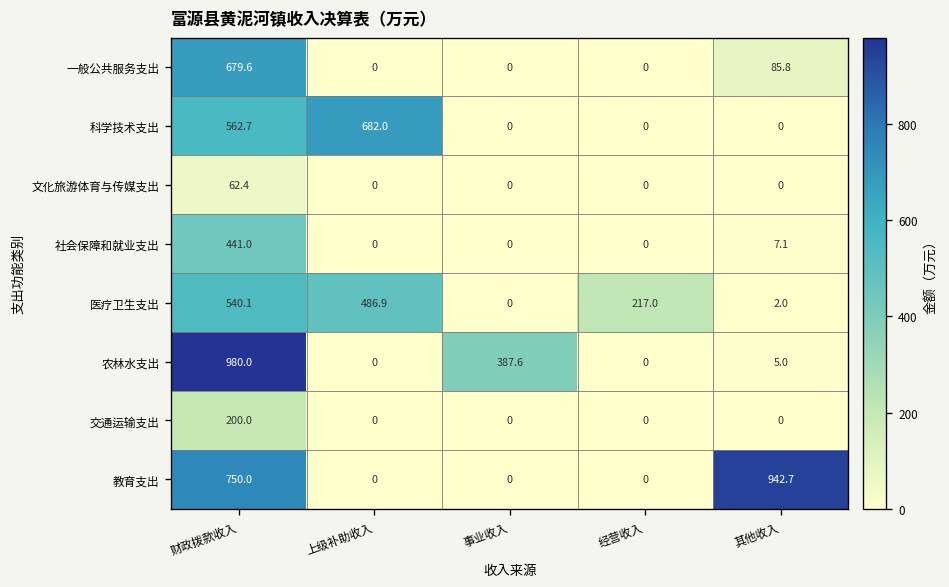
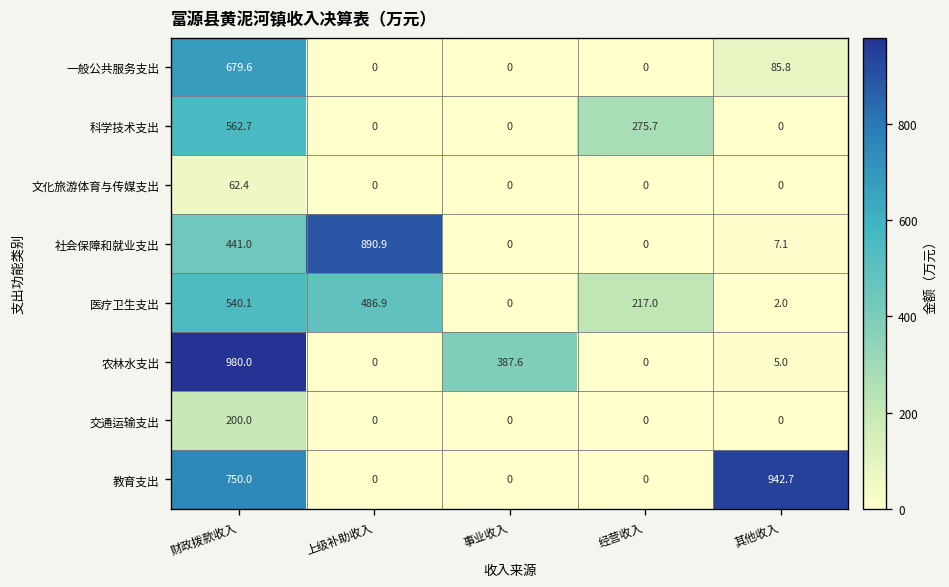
  {
    "一般公共服务支出": {
      "财政拨款收入": 679.6,
      "上级补助收入": 0,
      "事业收入": 0,
      "经营收入": 0,
      "其他收入": 85.8
    },
    "科学技术支出": {
      "财政拨款收入": 562.7,
-     "上级补助收入": 682.0,
+     "上级补助收入": 0,
      "事业收入": 0,
-     "经营收入": 0,
+     "经营收入": 275.7,
      "其他收入": 0
    },
    "文化旅游体育与传媒支出": {
      "财政拨款收入": 62.4,
      "上级补助收入": 0,
      "事业收入": 0,
      "经营收入": 0,
      "其他收入": 0
    },
    "社会保障和就业支出": {
      "财政拨款收入": 441.0,
-     "上级补助收入": 0,
+     "上级补助收入": 890.9,
      "事业收入": 0,
      "经营收入": 0,
      "其他收入": 7.1
    },
    "医疗卫生支出": {
      "财政拨款收入": 540.1,
      "上级补助收入": 486.9,
      "事业收入": 0,
      "经营收入": 217.0,
      "其他收入": 2.0
    },
    "农林水支出": {
      "财政拨款收入": 980.0,
      "上级补助收入": 0,
      "事业收入": 387.6,
      "经营收入": 0,
      "其他收入": 5.0
    },
    "交通运输支出": {
      "财政拨款收入": 200.0,
      "上级补助收入": 0,
      "事业收入": 0,
      "经营收入": 0,
      "其他收入": 0
    },
    "教育支出": {
      "财政拨款收入": 750.0,
      "上级补助收入": 0,
      "事业收入": 0,
      "经营收入": 0,
      "其他收入": 942.7
    }
  }
